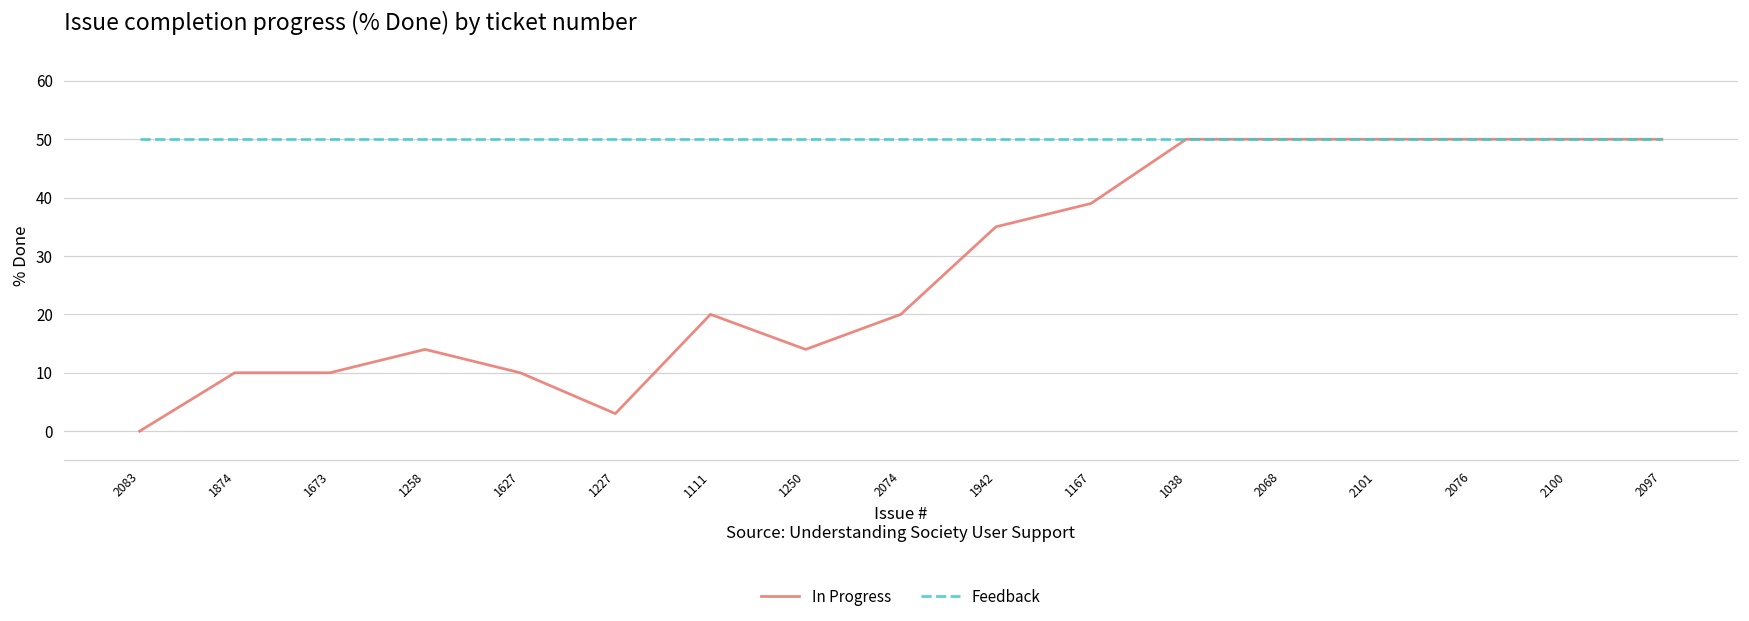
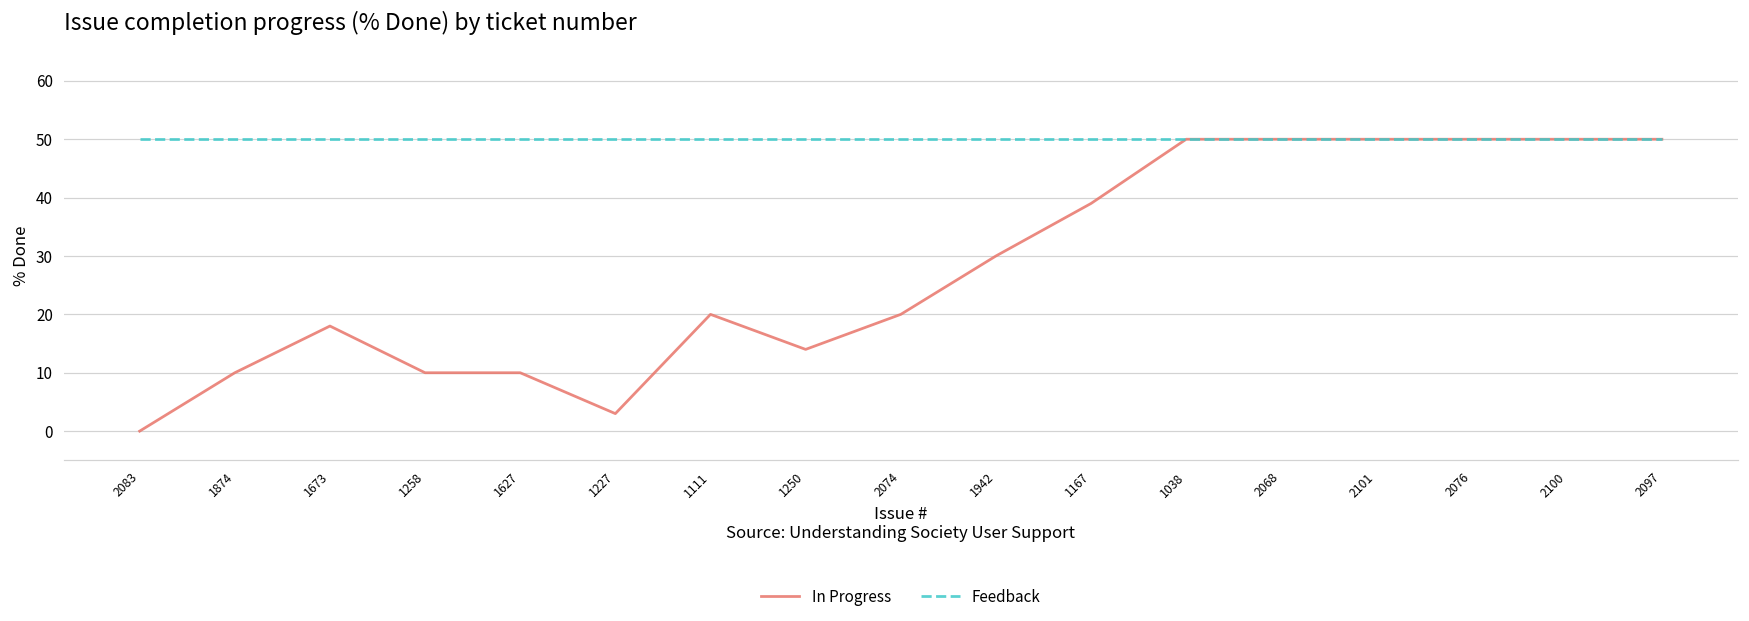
  {
    "In Progress": {
      "2083": 0,
      "1874": 10,
-     "1673": 10,
-     "1258": 14,
+     "1673": 18,
+     "1258": 10,
      "1627": 10,
      "1227": 3,
      "1111": 20,
      "1250": 14,
      "2074": 20,
-     "1942": 35,
+     "1942": 30,
      "1167": 39
    },
    "Feedback": {
      "2083": 50,
      "1874": 50,
      "1673": 50,
      "1258": 50,
      "1627": 50,
      "1227": 50,
      "1111": 50,
      "1250": 50,
      "2074": 50,
      "1942": 50,
      "1167": 50
    }
  }
